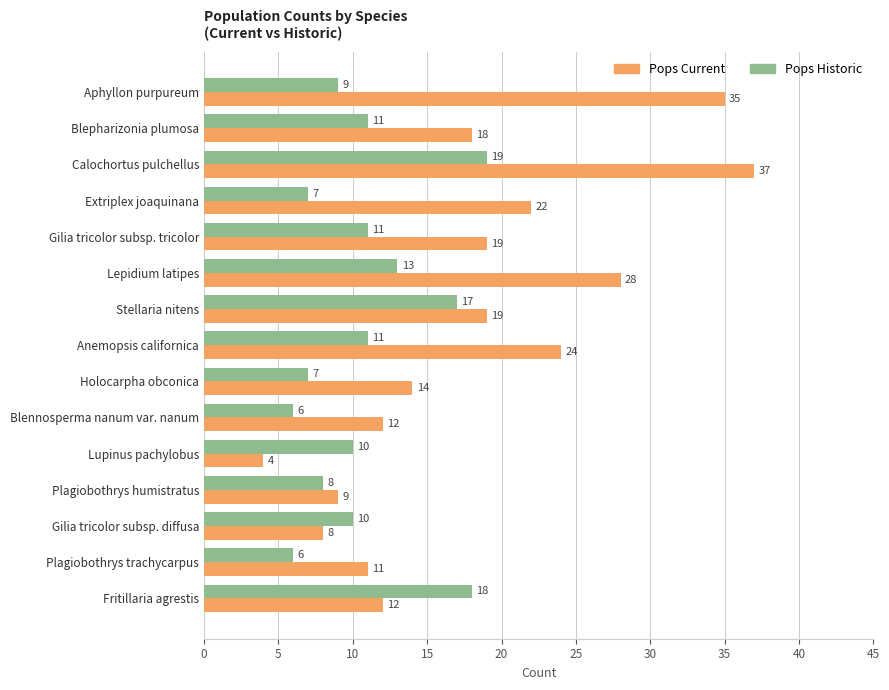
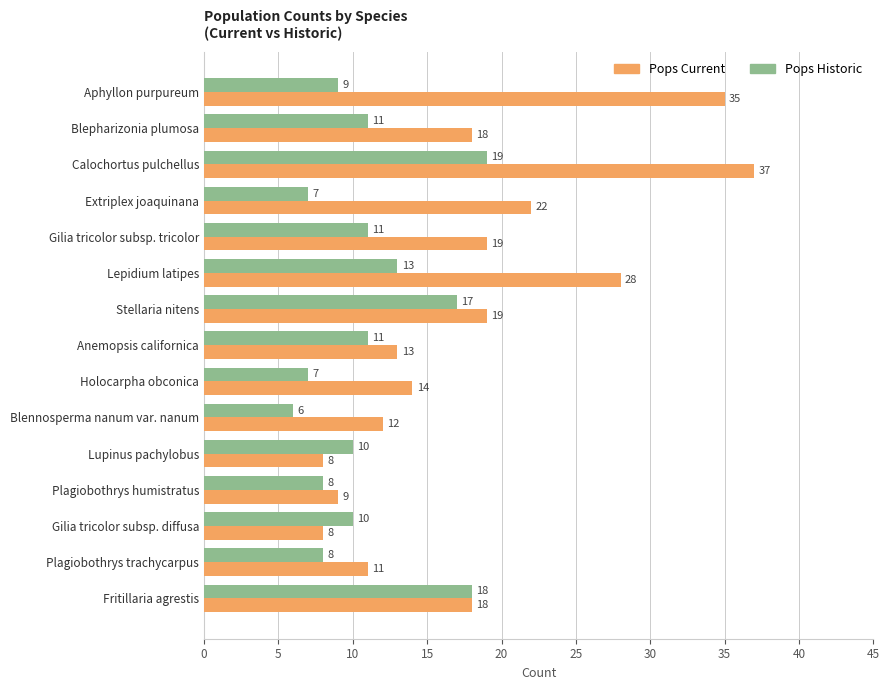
  {
    "Pops Current": {
      "Aphyllon purpureum": 35,
      "Blepharizonia plumosa": 18,
      "Calochortus pulchellus": 37,
      "Extriplex joaquinana": 22,
      "Gilia tricolor subsp. tricolor": 19,
      "Lepidium latipes": 28,
      "Stellaria nitens": 19,
-     "Anemopsis californica": 24,
+     "Anemopsis californica": 13,
      "Holocarpha obconica": 14,
      "Blennosperma nanum var. nanum": 12,
-     "Lupinus pachylobus": 4,
+     "Lupinus pachylobus": 8,
      "Plagiobothrys humistratus": 9,
      "Gilia tricolor subsp. diffusa": 8,
      "Plagiobothrys trachycarpus": 11,
-     "Fritillaria agrestis": 12
+     "Fritillaria agrestis": 18
    },
    "Pops Historic": {
      "Aphyllon purpureum": 9,
      "Blepharizonia plumosa": 11,
      "Calochortus pulchellus": 19,
      "Extriplex joaquinana": 7,
      "Gilia tricolor subsp. tricolor": 11,
      "Lepidium latipes": 13,
      "Stellaria nitens": 17,
      "Anemopsis californica": 11,
      "Holocarpha obconica": 7,
      "Blennosperma nanum var. nanum": 6,
      "Lupinus pachylobus": 10,
      "Plagiobothrys humistratus": 8,
      "Gilia tricolor subsp. diffusa": 10,
-     "Plagiobothrys trachycarpus": 6,
+     "Plagiobothrys trachycarpus": 8,
      "Fritillaria agrestis": 18
    }
  }
